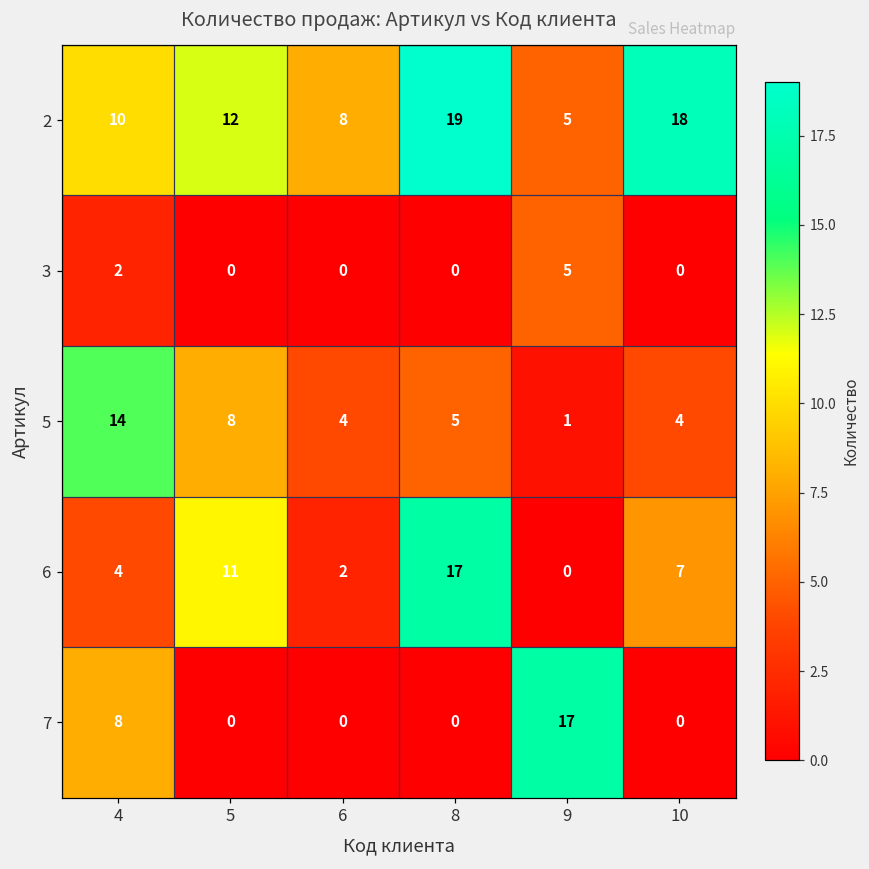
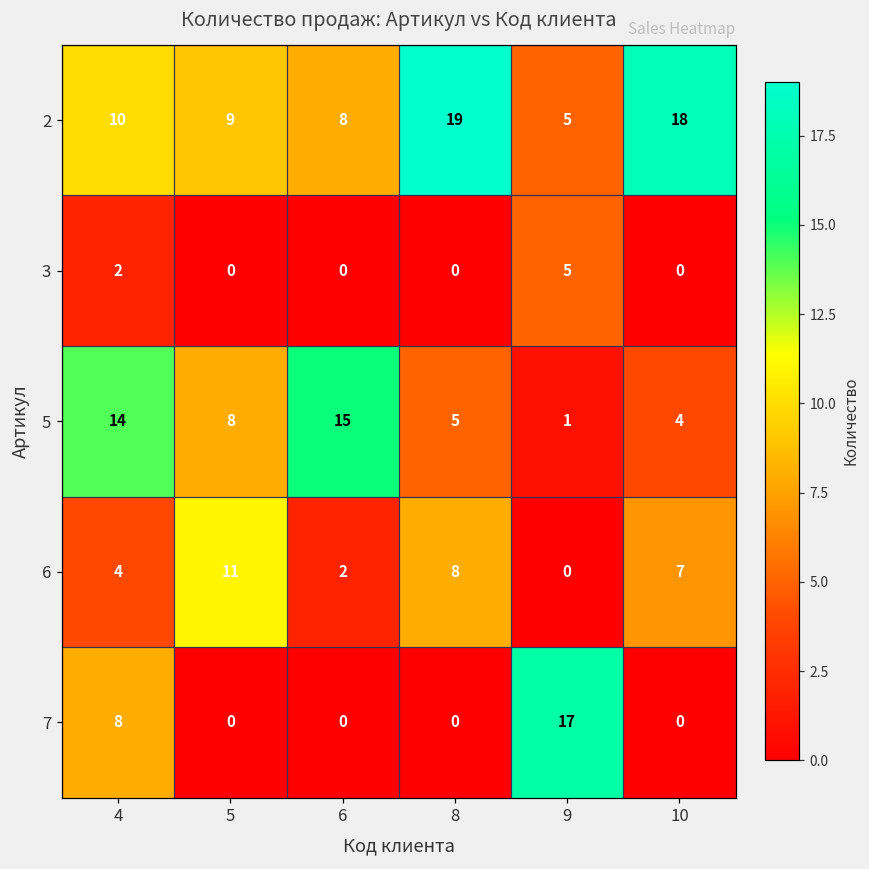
  {
    "2": {
      "4": 10,
-     "5": 12,
+     "5": 9,
      "6": 8,
      "8": 19,
      "9": 5,
      "10": 18
    },
    "3": {
      "4": 2,
      "5": 0,
      "6": 0,
      "8": 0,
      "9": 5,
      "10": 0
    },
    "5": {
      "4": 14,
      "5": 8,
-     "6": 4,
+     "6": 15,
      "8": 5,
      "9": 1,
      "10": 4
    },
    "6": {
      "4": 4,
      "5": 11,
      "6": 2,
-     "8": 17,
+     "8": 8,
      "9": 0,
      "10": 7
    },
    "7": {
      "4": 8,
      "5": 0,
      "6": 0,
      "8": 0,
      "9": 17,
      "10": 0
    }
  }
